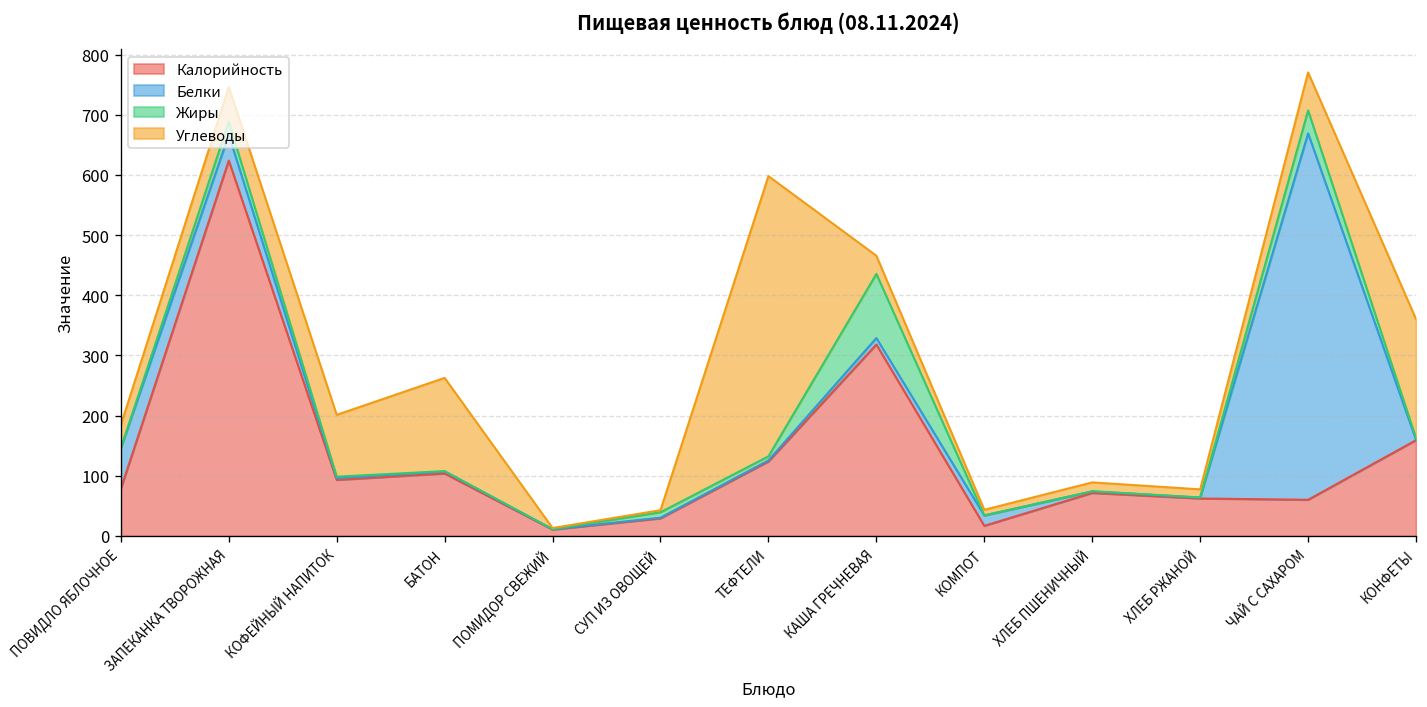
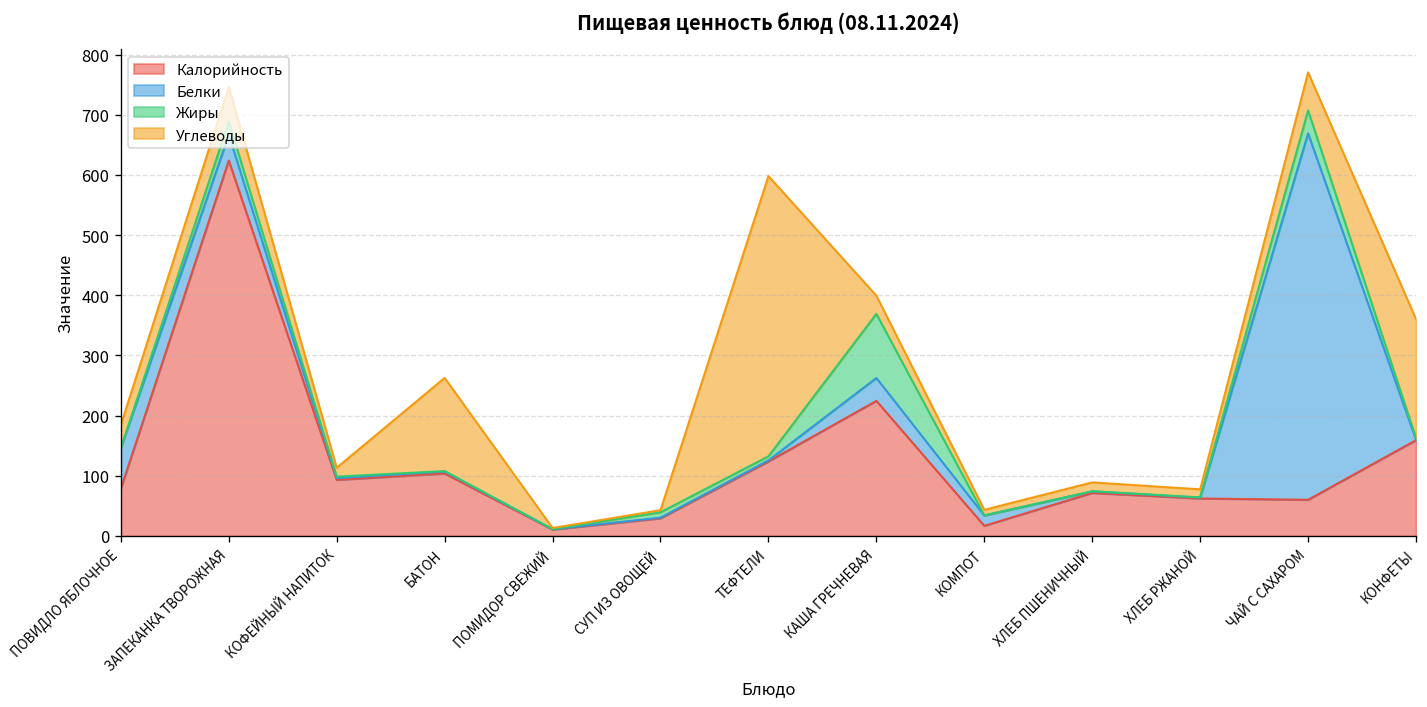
  {
    "Калорийность": {
      "ПОВИДЛО ЯБЛОЧНОЕ": 80,
      "ЗАПЕКАНКА ТВОРОЖНАЯ": 620,
-     "КАША ГРЕЧНЕВАЯ": 320,
+     "КАША ГРЕЧНЕВАЯ": 220,
      "КОМПОТ": 20,
      "ЧАЙ С САХАРОМ": 60
    },
    "Белки": {
-     "КАША ГРЕЧНЕВАЯ": 10,
+     "КАША ГРЕЧНЕВАЯ": 40,
      "ЧАЙ С САХАРОМ": 610
    },
    "Жиры": {
      "ТЕФТЕЛИ": 10,
      "КАША ГРЕЧНЕВАЯ": 110,
      "ЧАЙ С САХАРОМ": 40
    },
    "Углеводы": {
      "ПОВИДЛО ЯБЛОЧНОЕ": 40,
-     "КОФЕЙНЫЙ НАПИТОК": 100,
+     "КОФЕЙНЫЙ НАПИТОК": 10,
      "БАТОН": 150,
      "ТЕФТЕЛИ": 470,
      "КАША ГРЕЧНЕВАЯ": 30,
      "КОМПОТ": 10,
      "ХЛЕБ ПШЕНИЧНЫЙ": 10,
      "ХЛЕБ РЖАНОЙ": 10,
      "ЧАЙ С САХАРОМ": 60,
      "КОНФЕТЫ": 200
    }
  }
